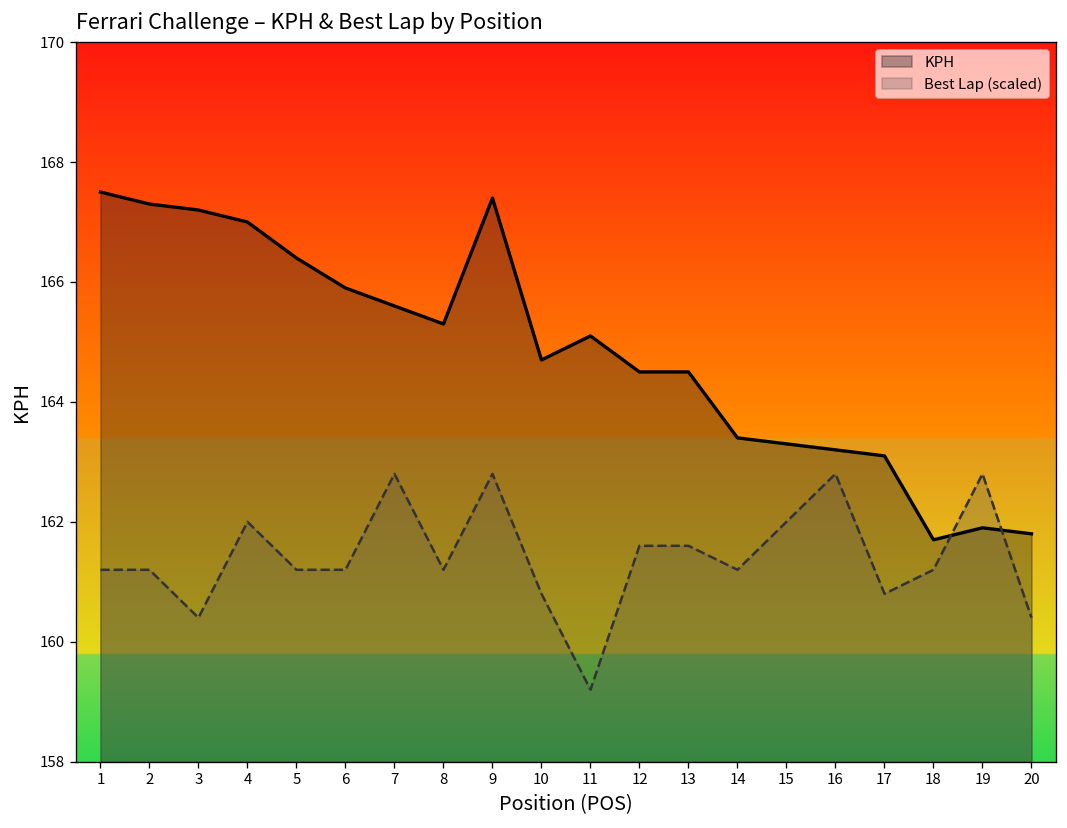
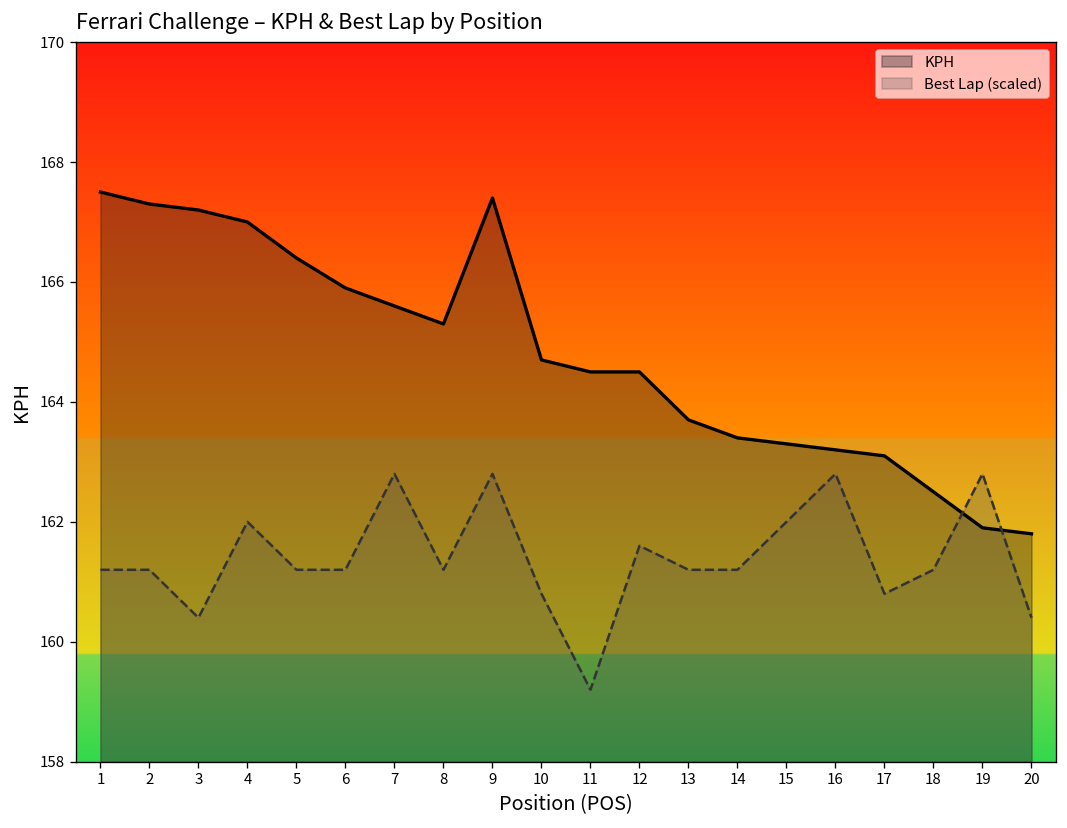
  {
    "KPH": {
      "1": 167.5,
      "2": 167.3,
      "3": 167.2,
      "4": 167.0,
      "5": 166.4,
      "6": 165.9,
      "7": 165.6,
      "8": 165.3,
      "9": 167.4,
      "10": 164.7,
-     "11": 165.1,
+     "11": 164.5,
      "12": 164.5,
-     "13": 164.5,
+     "13": 163.7,
      "14": 163.4,
      "15": 163.3,
      "16": 163.2,
      "17": 163.1,
-     "18": 161.7,
+     "18": 162.5,
      "19": 161.9,
      "20": 161.8
    },
    "Best Lap (scaled)": {
      "1": 161.2,
      "2": 161.2,
      "3": 160.4,
      "4": 162.0,
      "5": 161.2,
      "6": 161.2,
      "7": 162.8,
      "8": 161.2,
      "9": 162.8,
      "10": 160.8,
      "11": 159.2,
      "12": 161.6,
-     "13": 161.6,
+     "13": 161.2,
      "14": 161.2,
      "15": 162.0,
      "16": 162.8,
      "17": 160.8,
      "18": 161.2,
      "19": 162.8,
      "20": 160.4
    }
  }
